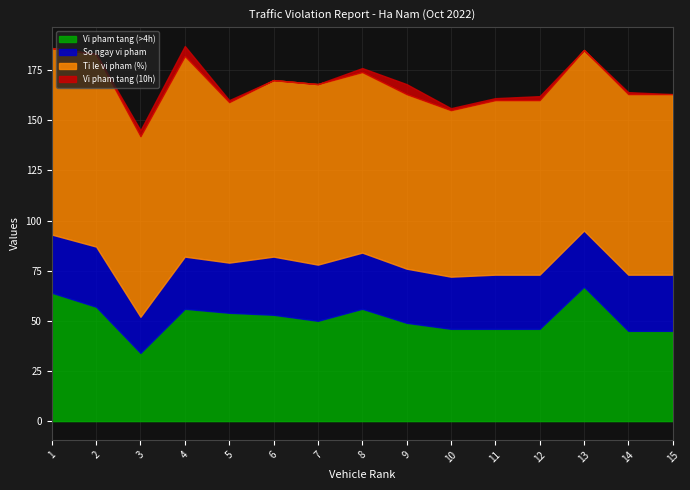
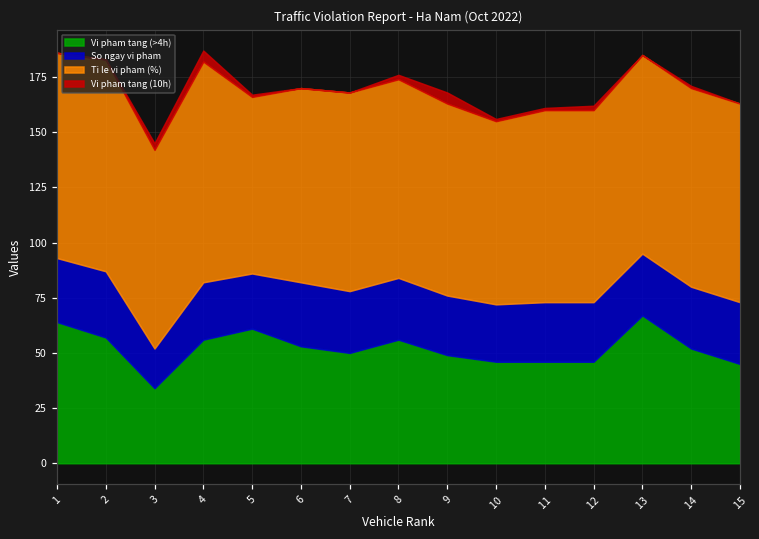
  {
    "Vi pham tang (>4h)": {
      "1": 64,
      "2": 57,
      "3": 34,
      "4": 56,
-     "5": 54,
+     "5": 61,
      "6": 53,
      "7": 50,
      "8": 56,
      "9": 49,
      "10": 46,
      "11": 46,
      "12": 46,
      "13": 67,
-     "14": 45,
+     "14": 52,
      "15": 45
    },
    "So ngay vi pham": {
      "1": 29,
      "2": 30,
      "3": 18,
      "4": 26,
      "5": 25,
      "6": 29,
      "7": 28,
      "8": 28,
      "9": 27,
      "10": 26,
      "11": 27,
      "12": 27,
      "13": 28,
      "14": 28,
      "15": 28
    },
    "Ti le vi pham (%)": {
      "3": 90,
      "4": 100,
      "8": 90,
      "9": 87,
      "12": 87
    },
    "Vi pham tang (10h)": {
      "3": 3,
      "4": 5,
      "8": 2,
      "9": 5,
      "12": 2
    }
  }
